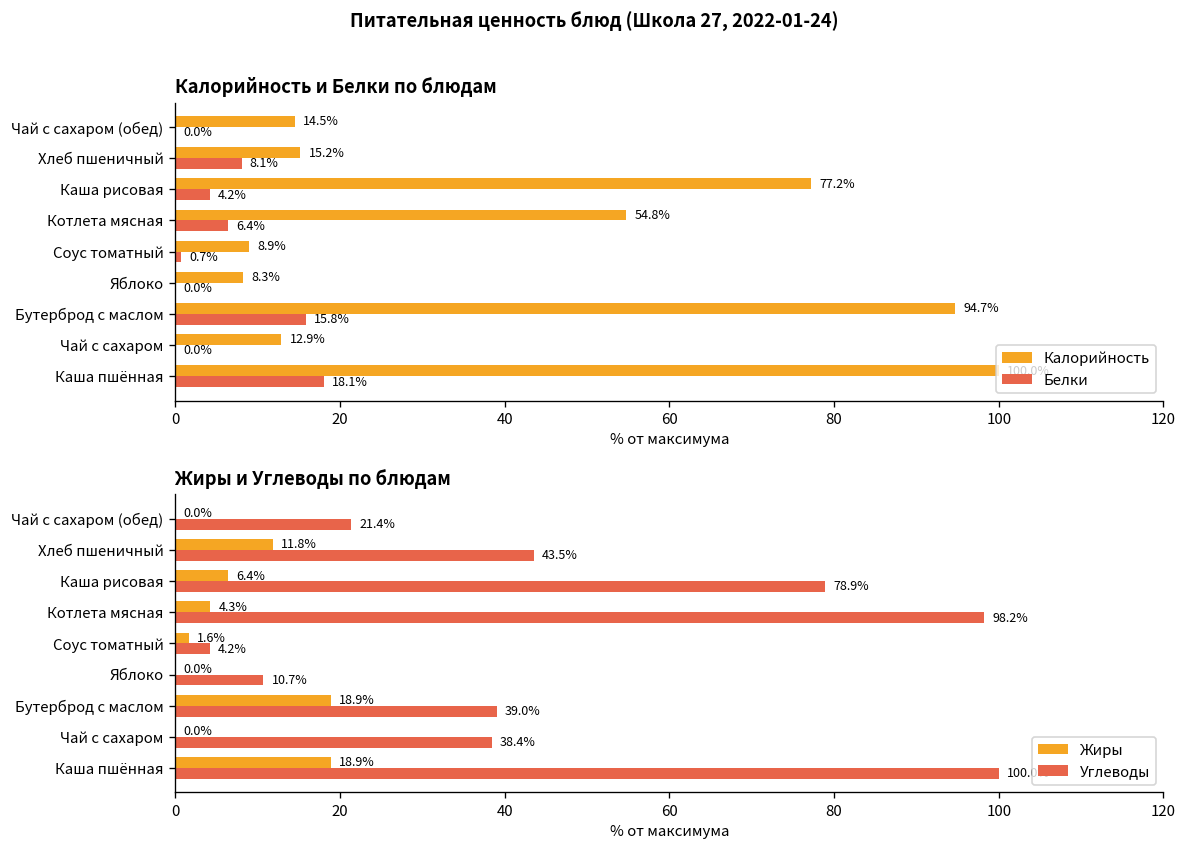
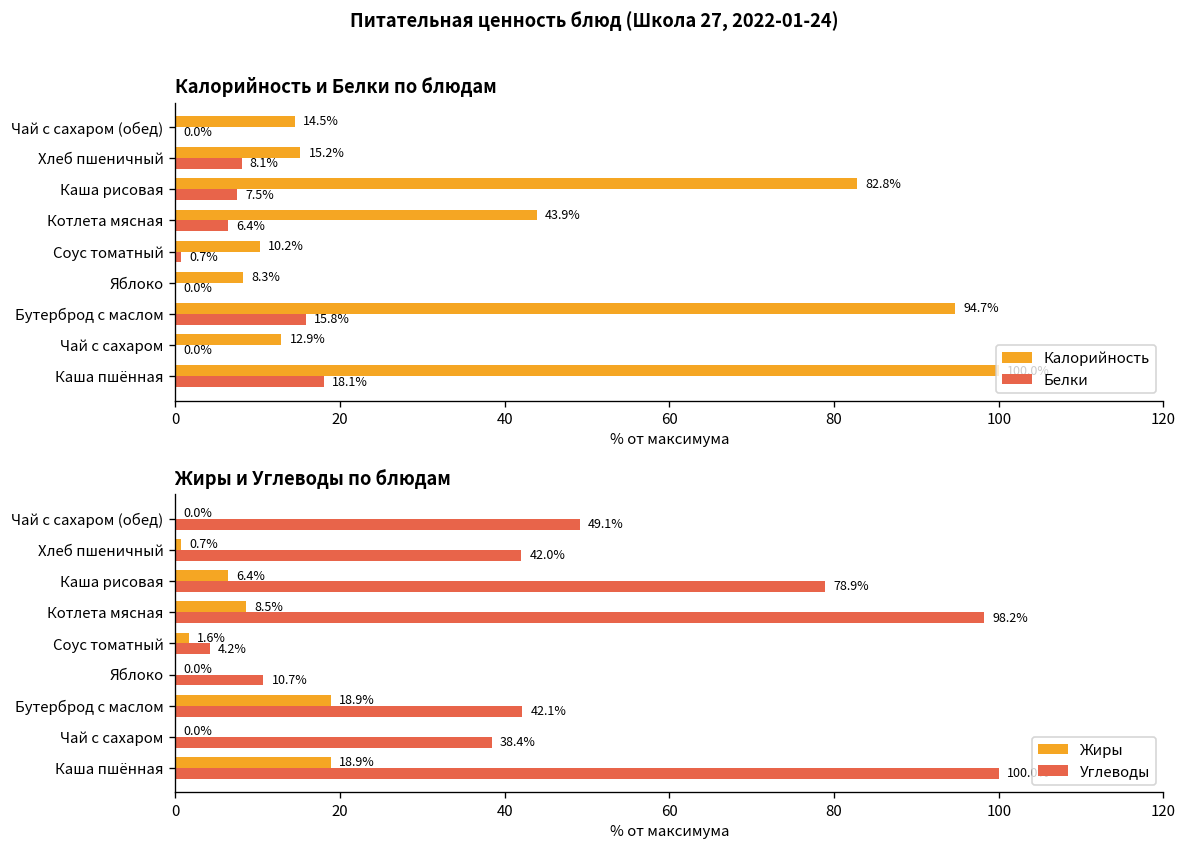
  {
    "Калорийность и Белки по блюдам": {
      "Калорийность": {
        "Чай с сахаром (обед)": "14.5%",
        "Хлеб пшеничный": "15.2%",
-       "Каша рисовая": "77.2%",
-       "Котлета мясная": "54.8%",
-       "Соус томатный": "8.9%",
+       "Каша рисовая": "82.8%",
+       "Котлета мясная": "43.9%",
+       "Соус томатный": "10.2%",
        "Яблоко": "8.3%",
        "Бутерброд с маслом": "94.7%",
        "Чай с сахаром": "12.9%"
      },
      "Белки": {
        "Чай с сахаром (обед)": "0.0%",
        "Хлеб пшеничный": "8.1%",
-       "Каша рисовая": "4.2%",
+       "Каша рисовая": "7.5%",
        "Котлета мясная": "6.4%",
        "Соус томатный": "0.7%",
        "Яблоко": "0.0%",
        "Бутерброд с маслом": "15.8%",
        "Чай с сахаром": "0.0%",
        "Каша пшённая": "18.1%"
      }
    },
    "Жиры и Углеводы по блюдам": {
      "Жиры": {
        "Чай с сахаром (обед)": "0.0%",
-       "Хлеб пшеничный": "11.8%",
+       "Хлеб пшеничный": "0.7%",
        "Каша рисовая": "6.4%",
-       "Котлета мясная": "4.3%",
+       "Котлета мясная": "8.5%",
        "Соус томатный": "1.6%",
        "Яблоко": "0.0%",
        "Бутерброд с маслом": "18.9%",
        "Чай с сахаром": "0.0%",
        "Каша пшённая": "18.9%"
      },
      "Углеводы": {
-       "Чай с сахаром (обед)": "21.4%",
-       "Хлеб пшеничный": "43.5%",
+       "Чай с сахаром (обед)": "49.1%",
+       "Хлеб пшеничный": "42.0%",
        "Каша рисовая": "78.9%",
        "Котлета мясная": "98.2%",
        "Соус томатный": "4.2%",
        "Яблоко": "10.7%",
-       "Бутерброд с маслом": "39.0%",
+       "Бутерброд с маслом": "42.1%",
        "Чай с сахаром": "38.4%"
      }
    }
  }
